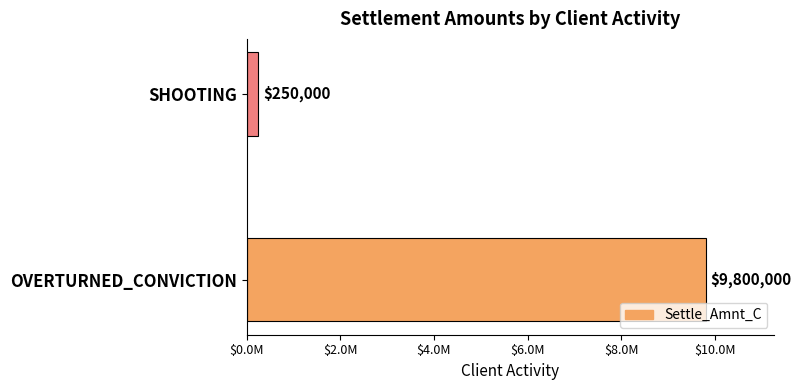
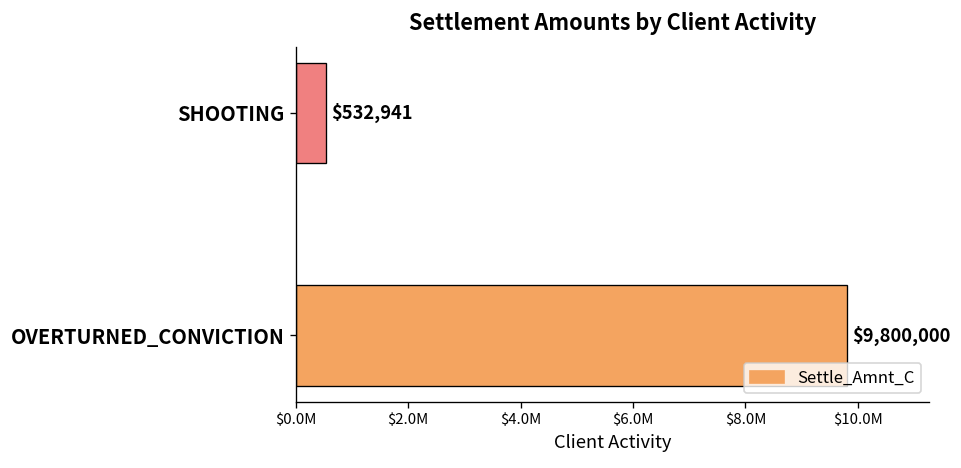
  {
-   "SHOOTING": "$250,000",
+   "SHOOTING": "$532,941",
    "OVERTURNED_CONVICTION": "$9,800,000"
  }
